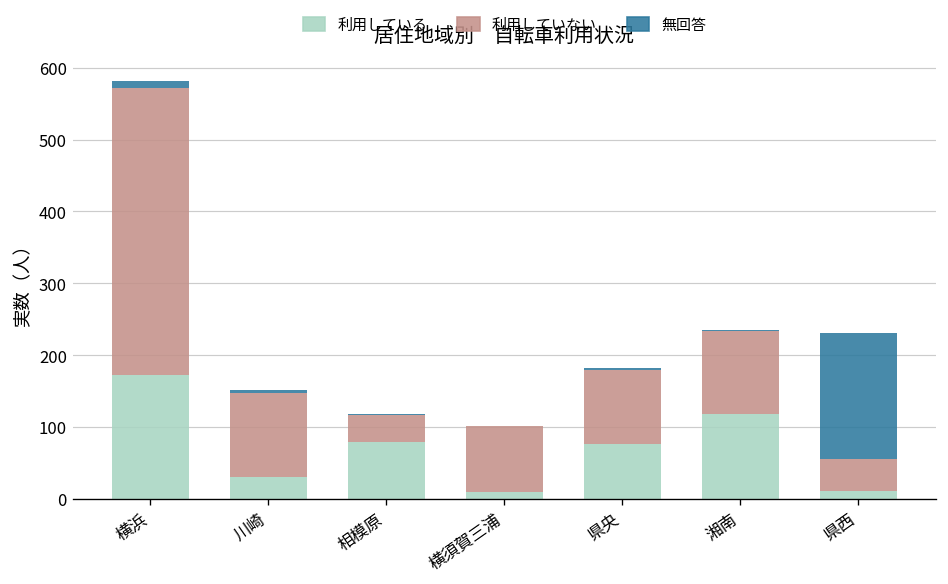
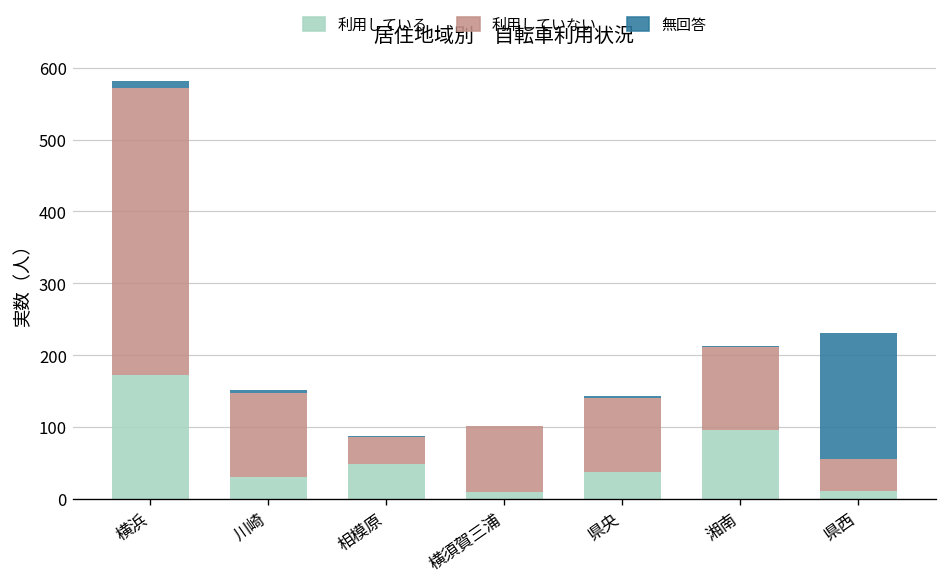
  {
    "利用している": {
      "横浜": 170,
      "川崎": 30,
-     "相模原": 80,
+     "相模原": 50,
      "横須賀三浦": 10,
-     "県央": 80,
-     "湘南": 120,
+     "県央": 40,
+     "湘南": 100,
      "県西": 10
    },
    "利用していない": {
      "横浜": 400,
      "川崎": 120,
      "相模原": 40,
      "横須賀三浦": 90,
      "県央": 100,
      "湘南": 120,
      "県西": 50
    },
    "無回答": {
      "横浜": 10,
      "横須賀三浦": 0,
      "県西": 180
    }
  }
